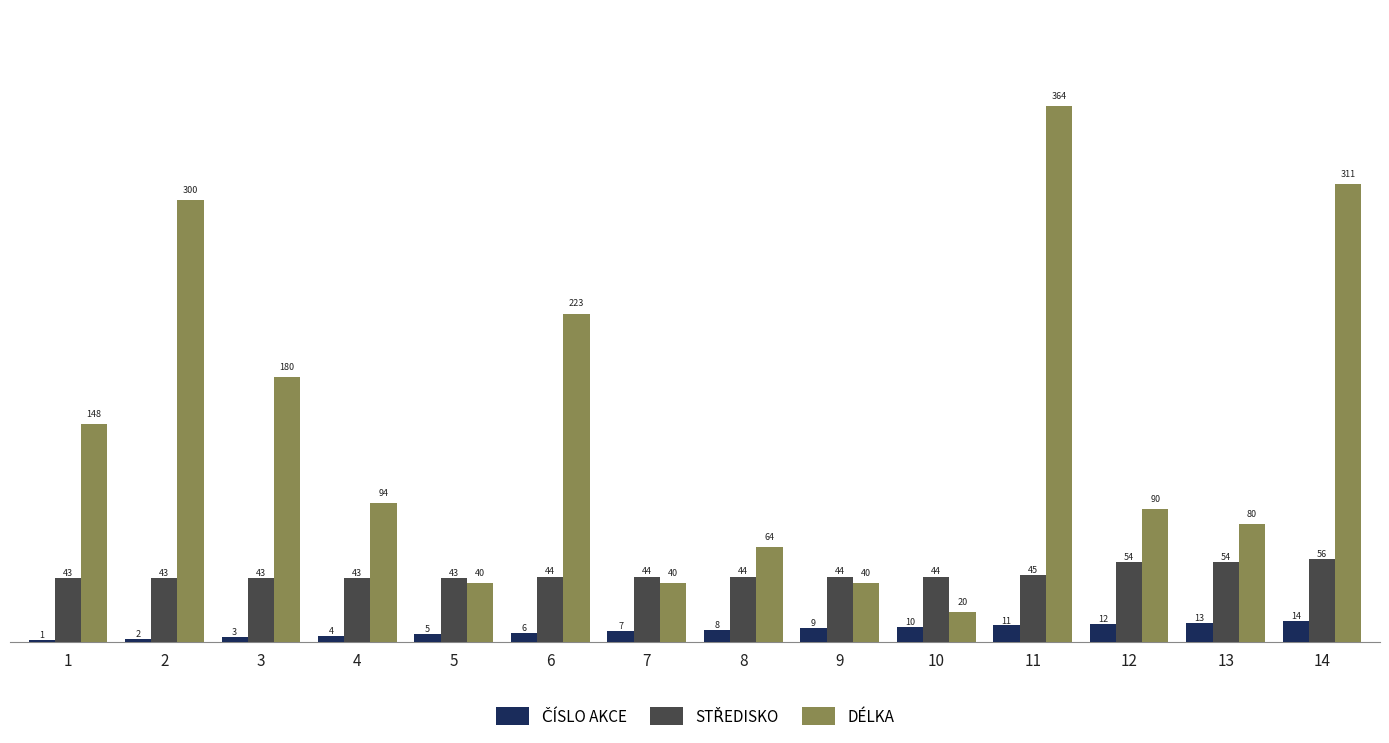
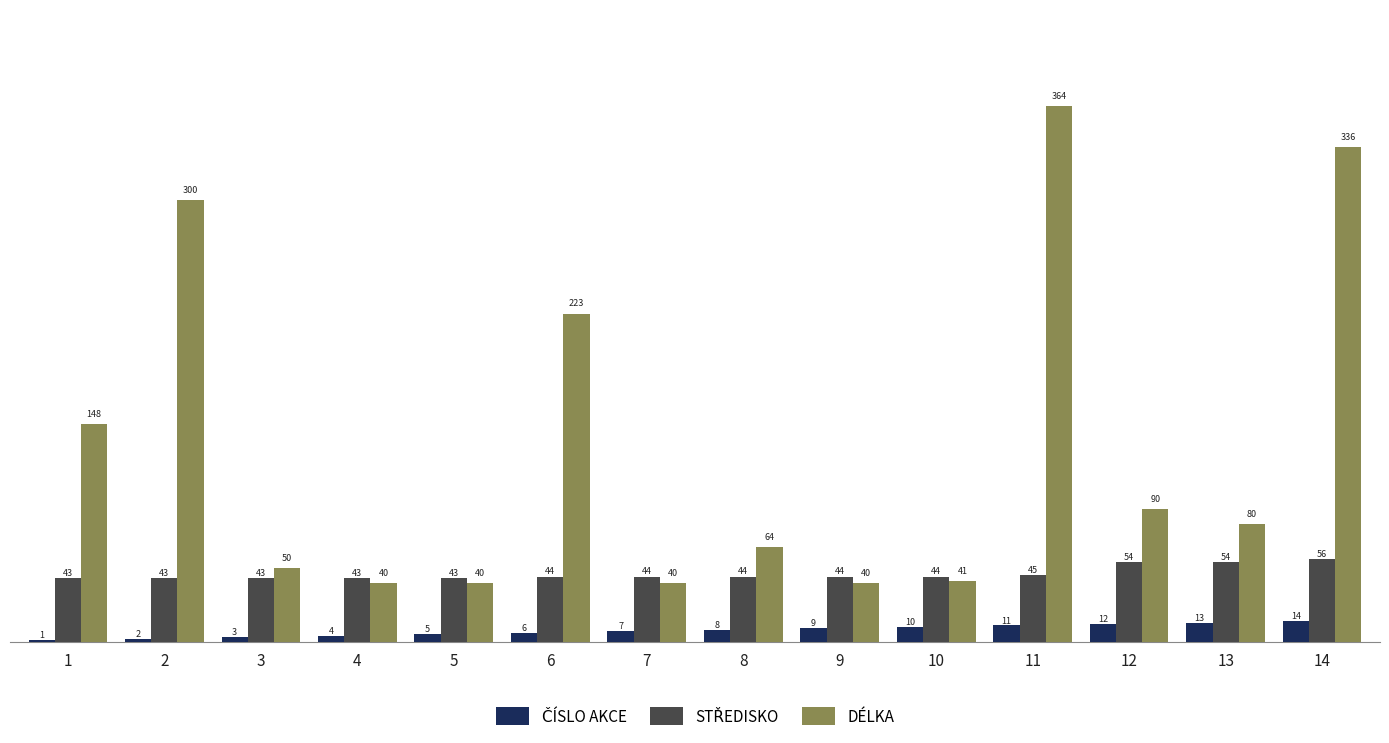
  {
    "DÉLKA": {
      "1": 148,
      "2": 300,
-     "3": 180,
-     "4": 94,
+     "3": 50,
+     "4": 40,
      "5": 40,
      "6": 223,
      "7": 40,
      "8": 64,
      "9": 40,
-     "10": 20,
+     "10": 41,
      "11": 364,
      "12": 90,
      "13": 80,
-     "14": 311
+     "14": 336
    }
  }
